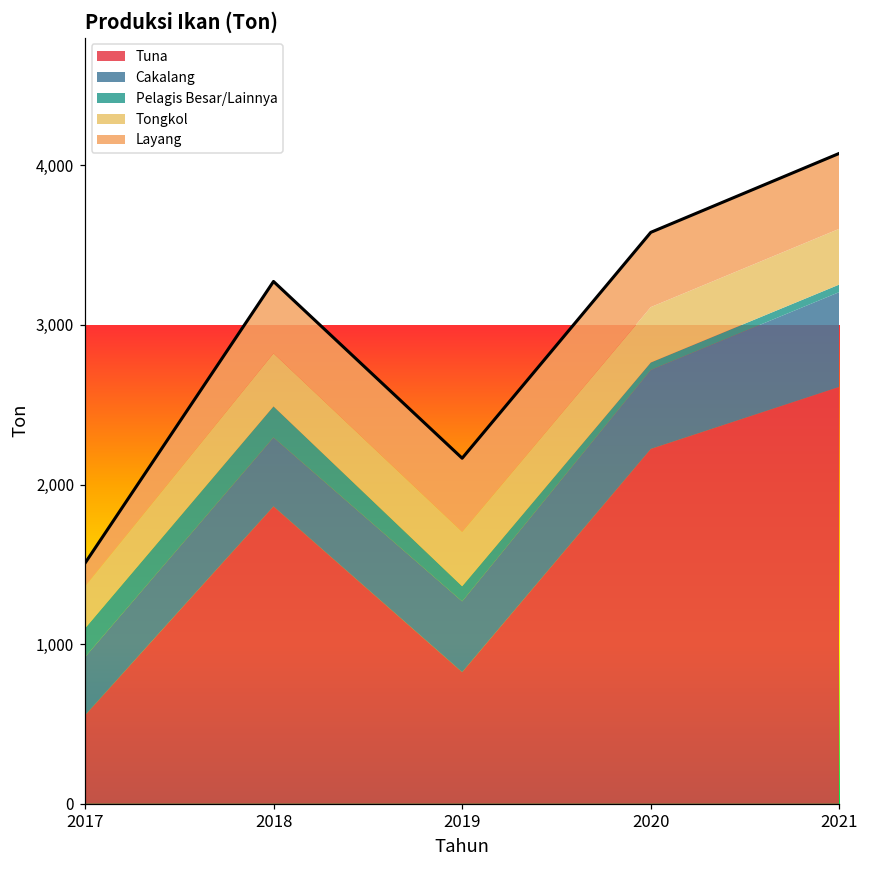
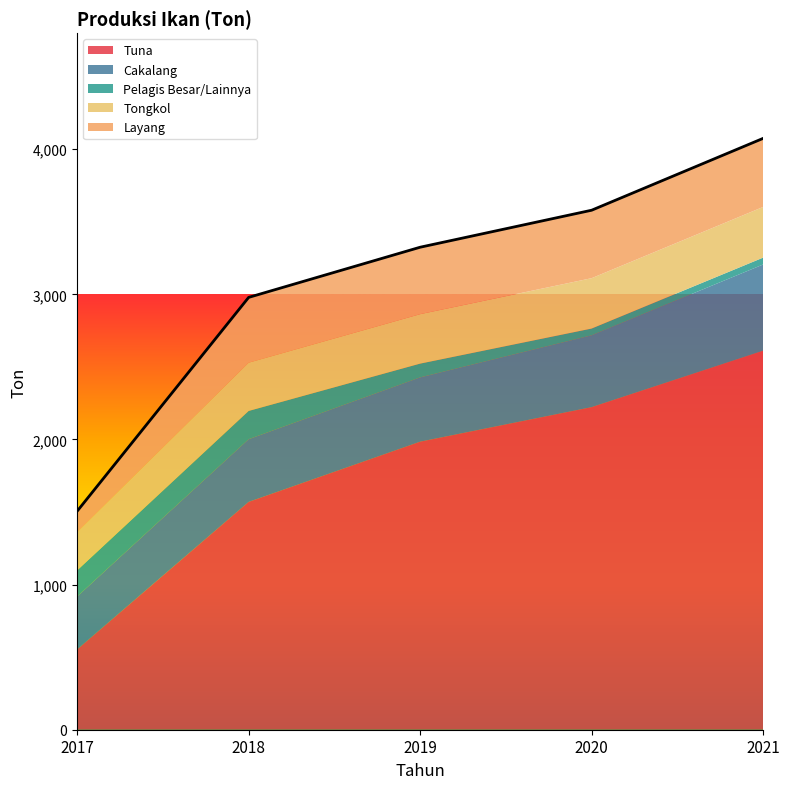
  {
    "Tuna": {
      "2017": "550",
-     "2018": "1,860",
-     "2019": "830",
+     "2018": "1,570",
+     "2019": "1,990",
      "2020": "2,220",
      "2021": "2,610"
    }
  }
